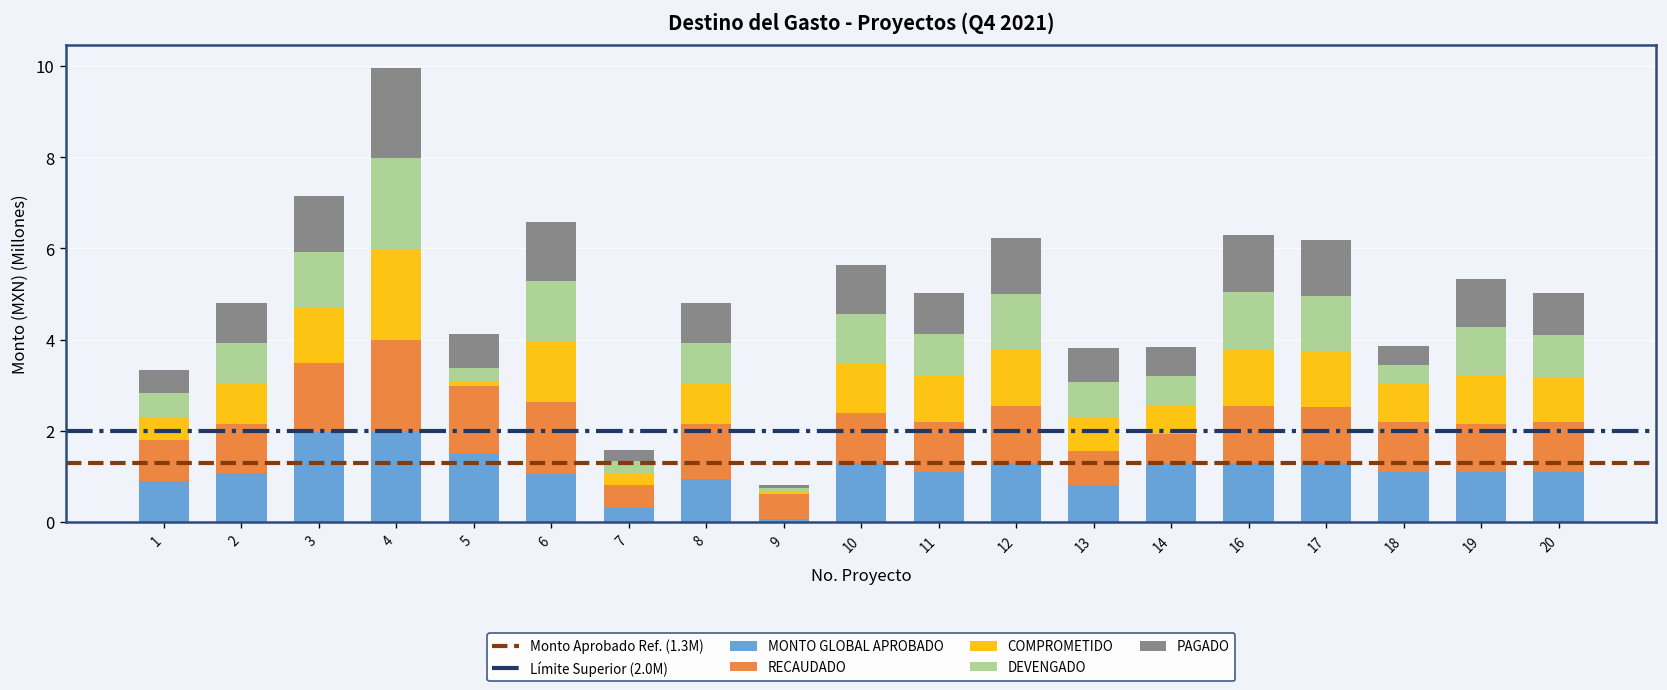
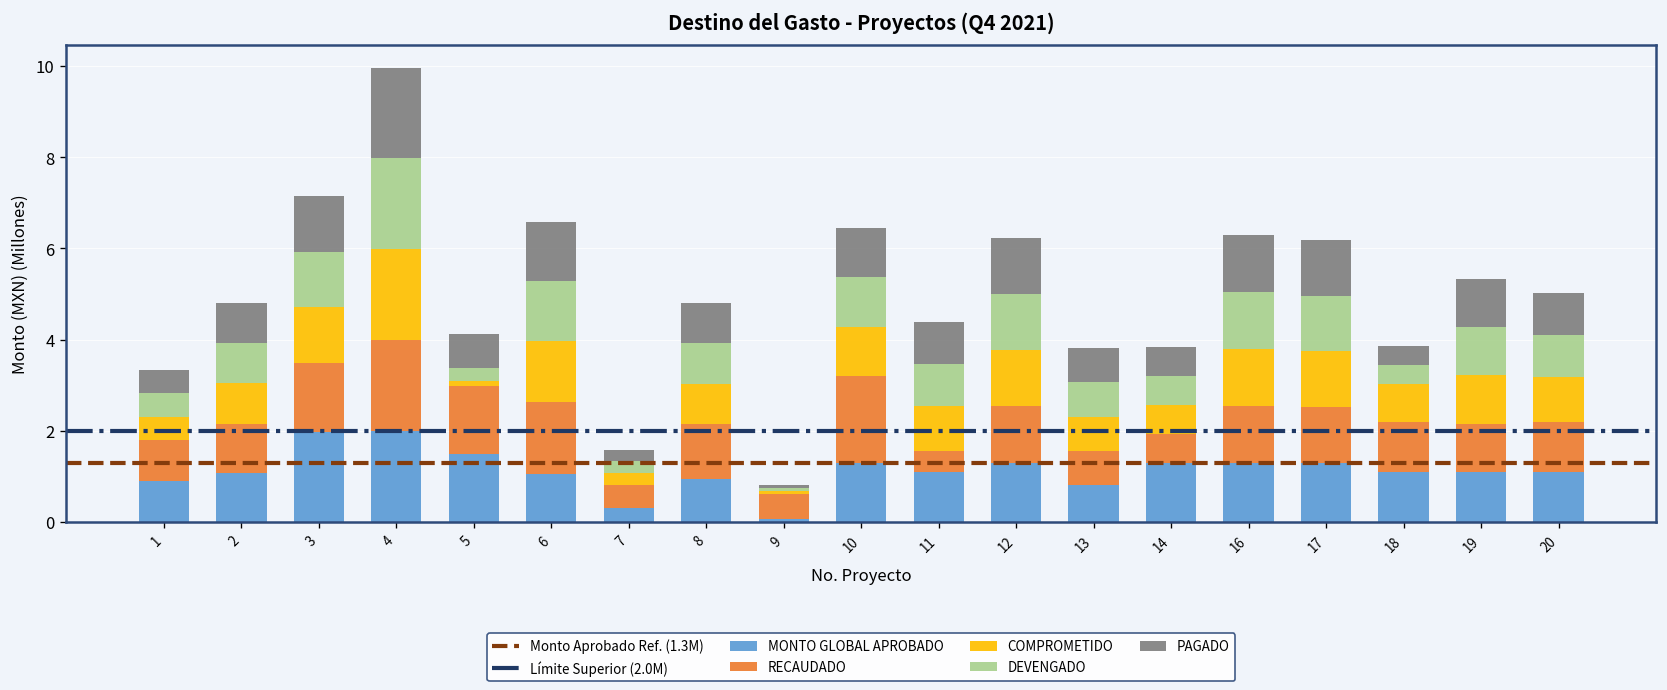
  {
    "MONTO GLOBAL APROBADO": {
      "1": 0.9,
      "2": 1.1,
      "3": 2.0,
      "4": 2.0,
      "5": 1.5,
      "6": 1.1,
      "7": 0.3,
      "8": 0.9,
      "10": 1.3,
      "11": 1.1,
      "12": 1.3,
      "13": 0.8,
      "14": 1.3,
      "16": 1.3,
      "17": 1.3,
      "18": 1.1,
      "19": 1.1,
      "20": 1.1
    },
    "RECAUDADO": {
      "1": 0.9,
      "2": 1.1,
      "3": 1.5,
      "4": 2.0,
      "5": 1.5,
      "6": 1.6,
      "7": 0.5,
      "8": 1.2,
      "9": 0.6,
-     "10": 1.1,
-     "11": 1.1,
+     "10": 1.9,
+     "11": 0.5,
      "12": 1.2,
      "13": 0.8,
      "14": 0.6,
      "16": 1.2,
      "17": 1.2,
      "18": 1.1,
      "19": 1.1,
      "20": 1.1
    },
    "COMPROMETIDO": {
      "1": 0.5,
      "2": 0.9,
      "3": 1.2,
      "4": 2.0,
      "5": 0.1,
      "6": 1.3,
      "7": 0.3,
      "8": 0.9,
      "10": 1.1,
      "11": 1.0,
      "12": 1.2,
      "13": 0.8,
      "14": 0.6,
      "16": 1.2,
      "17": 1.2,
      "18": 0.8,
      "19": 1.1,
      "20": 1.0
    },
    "DEVENGADO": {
      "1": 0.5,
      "2": 0.9,
      "3": 1.2,
      "4": 2.0,
      "5": 0.3,
      "6": 1.3,
      "7": 0.3,
      "8": 0.9,
      "10": 1.1,
      "11": 0.9,
      "12": 1.2,
      "13": 0.8,
      "14": 0.6,
      "16": 1.2,
      "17": 1.2,
      "18": 0.4,
      "19": 1.1,
      "20": 0.9
    },
    "PAGADO": {
      "1": 0.5,
      "2": 0.9,
      "3": 1.2,
      "4": 2.0,
      "5": 0.7,
      "6": 1.3,
      "7": 0.3,
      "8": 0.9,
      "10": 1.1,
      "11": 0.9,
      "12": 1.2,
      "13": 0.8,
      "14": 0.6,
      "16": 1.2,
      "17": 1.2,
      "18": 0.4,
      "19": 1.1,
      "20": 0.9
    }
  }
